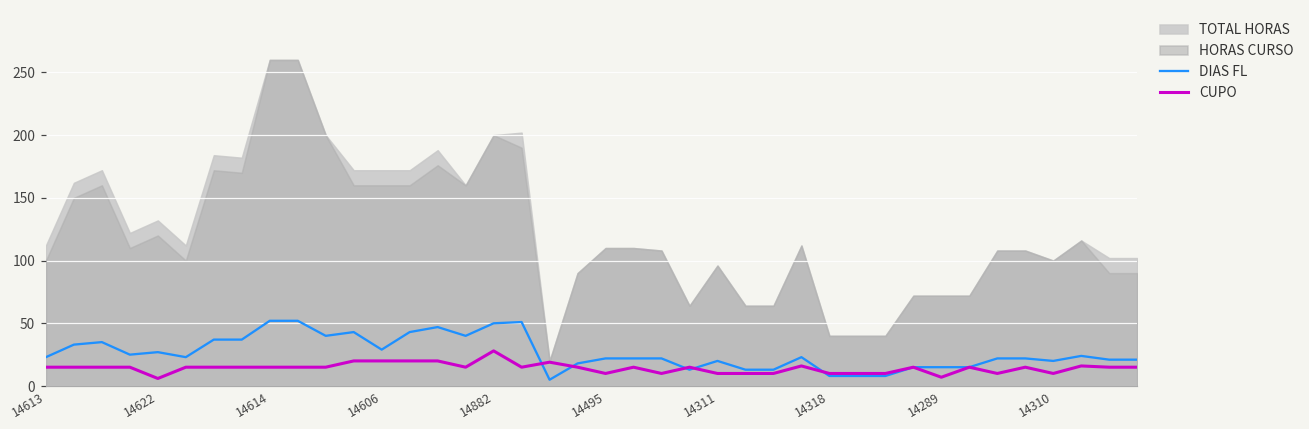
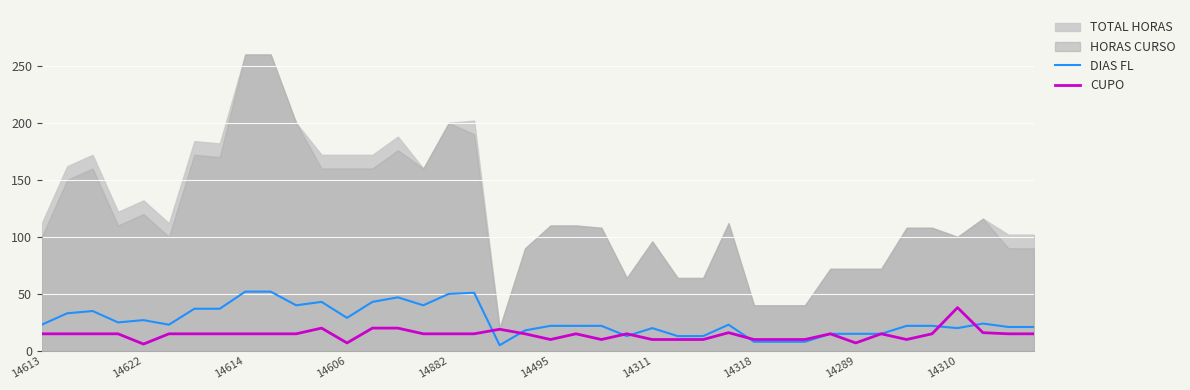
  {
    "DIAS FL": {
      "14613": 23,
      "14622": 27,
      "14614": 52,
      "14606": 29,
      "14882": 50,
      "14495": 22,
      "14311": 20,
      "14289": 15,
      "14310": 20
    },
    "CUPO": {
      "14613": 15,
      "14622": 6,
      "14614": 15,
-     "14606": 20,
-     "14882": 28,
+     "14606": 7,
+     "14882": 15,
      "14495": 10,
      "14311": 10,
      "14289": 7,
-     "14310": 10
+     "14310": 38
    }
  }
